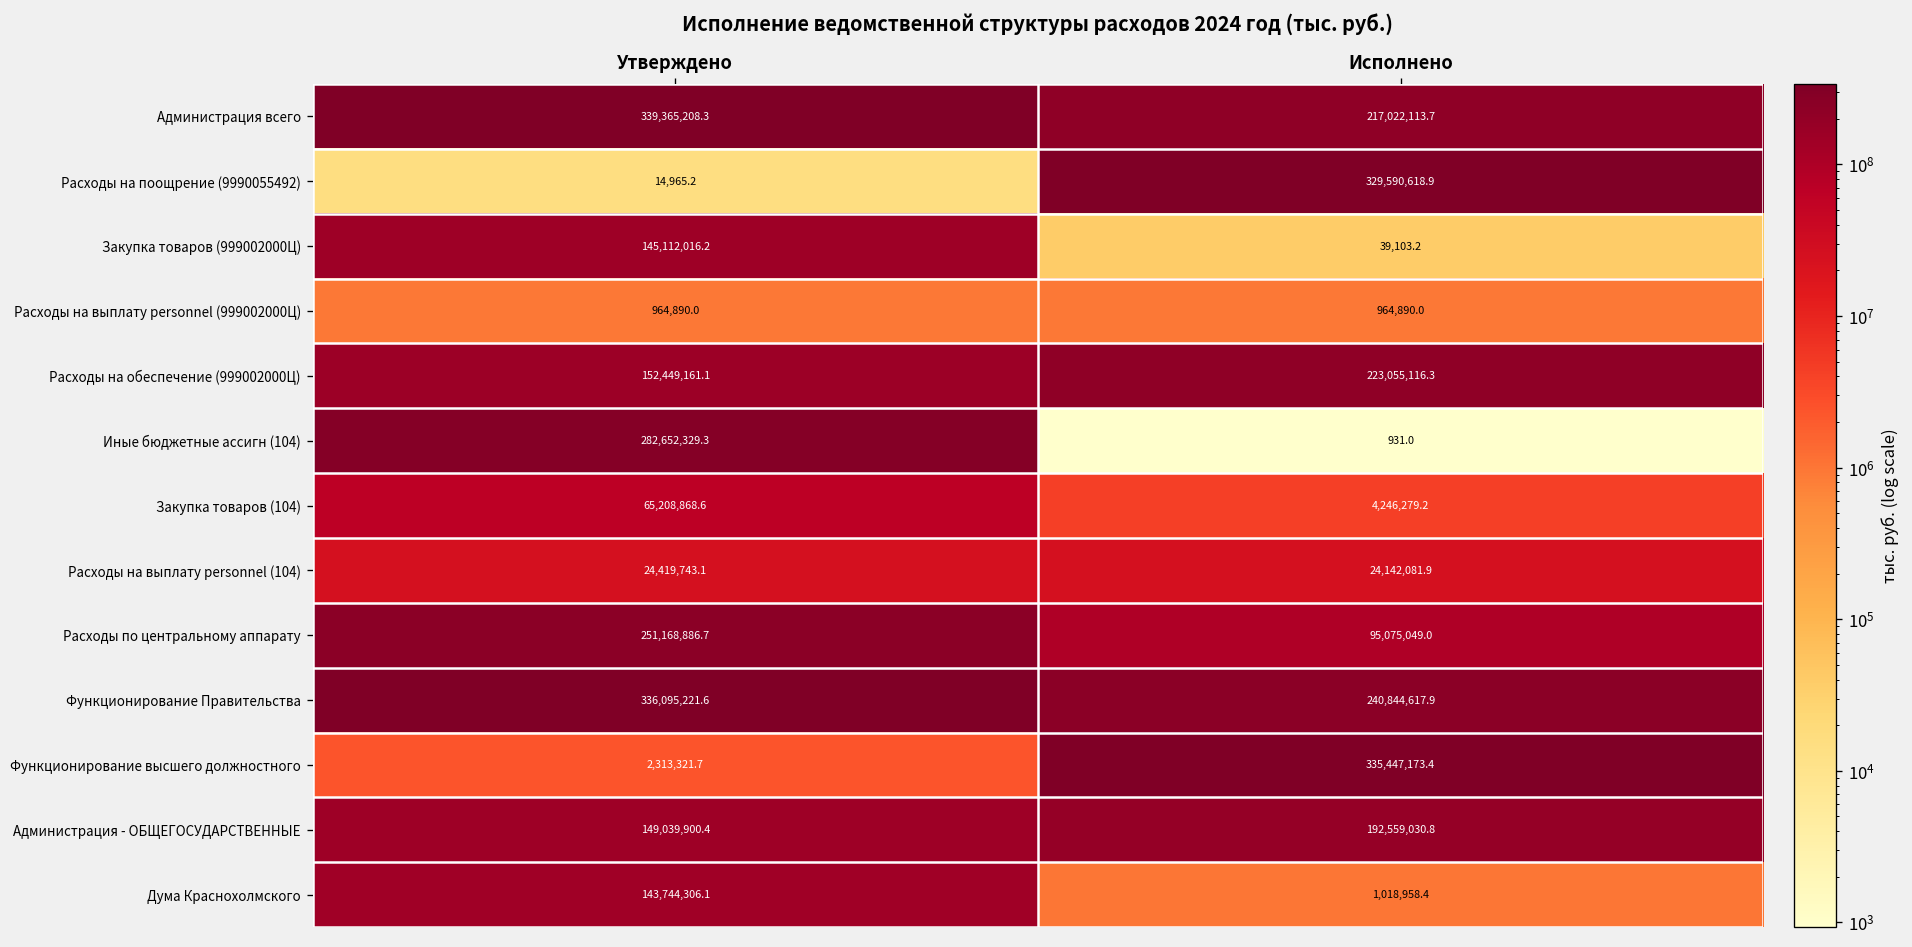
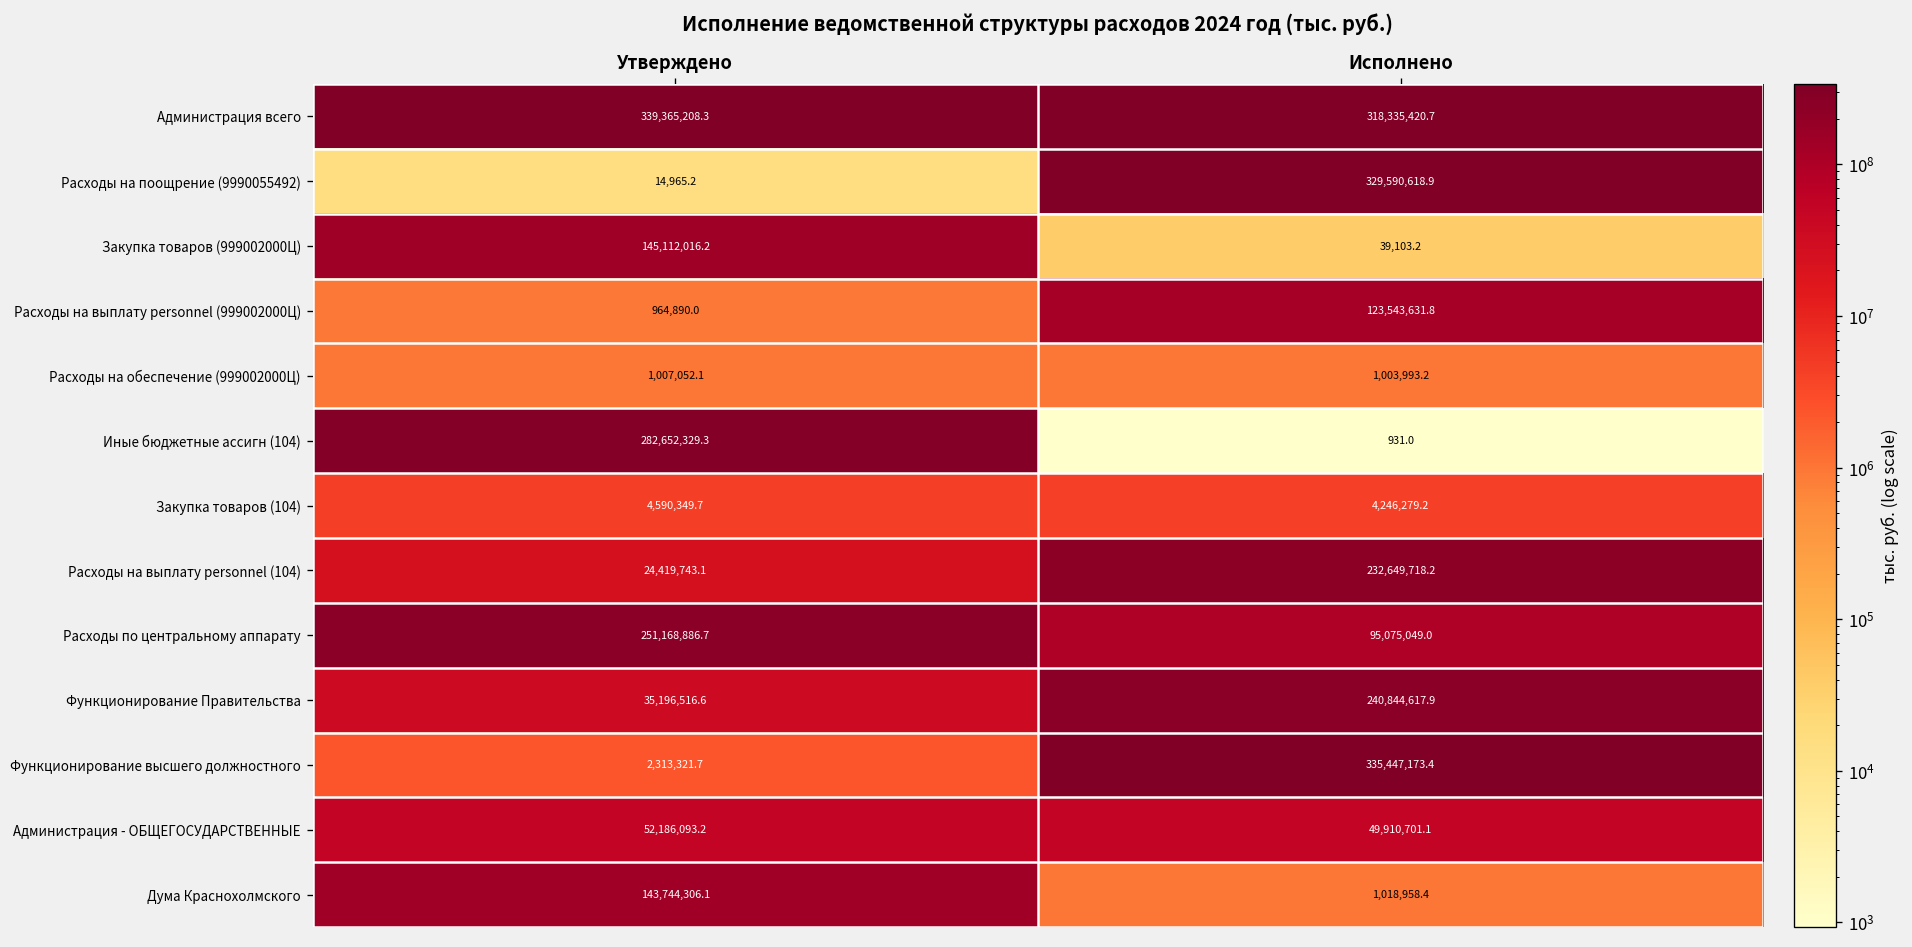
  {
    "Администрация всего": {
      "Утверждено": "339,365,208.3",
-     "Исполнено": "217,022,113.7"
+     "Исполнено": "318,335,420.7"
    },
    "Расходы на поощрение (9990055492)": {
      "Утверждено": "14,965.2",
      "Исполнено": "329,590,618.9"
    },
    "Закупка товаров (999002000Ц)": {
      "Утверждено": "145,112,016.2",
      "Исполнено": "39,103.2"
    },
    "Расходы на выплату personnel (999002000Ц)": {
      "Утверждено": "964,890.0",
-     "Исполнено": "964,890.0"
+     "Исполнено": "123,543,631.8"
    },
    "Расходы на обеспечение (999002000Ц)": {
-     "Утверждено": "152,449,161.1",
-     "Исполнено": "223,055,116.3"
+     "Утверждено": "1,007,052.1",
+     "Исполнено": "1,003,993.2"
    },
    "Иные бюджетные ассигн (104)": {
      "Утверждено": "282,652,329.3",
      "Исполнено": "931.0"
    },
    "Закупка товаров (104)": {
-     "Утверждено": "65,208,868.6",
+     "Утверждено": "4,590,349.7",
      "Исполнено": "4,246,279.2"
    },
    "Расходы на выплату personnel (104)": {
      "Утверждено": "24,419,743.1",
-     "Исполнено": "24,142,081.9"
+     "Исполнено": "232,649,718.2"
    },
    "Расходы по центральному аппарату": {
      "Утверждено": "251,168,886.7",
      "Исполнено": "95,075,049.0"
    },
    "Функционирование Правительства": {
-     "Утверждено": "336,095,221.6",
+     "Утверждено": "35,196,516.6",
      "Исполнено": "240,844,617.9"
    },
    "Функционирование высшего должностного": {
      "Утверждено": "2,313,321.7",
      "Исполнено": "335,447,173.4"
    },
    "Администрация - ОБЩЕГОСУДАРСТВЕННЫЕ": {
-     "Утверждено": "149,039,900.4",
-     "Исполнено": "192,559,030.8"
+     "Утверждено": "52,186,093.2",
+     "Исполнено": "49,910,701.1"
    },
    "Дума Краснохолмского": {
      "Утверждено": "143,744,306.1",
      "Исполнено": "1,018,958.4"
    }
  }
